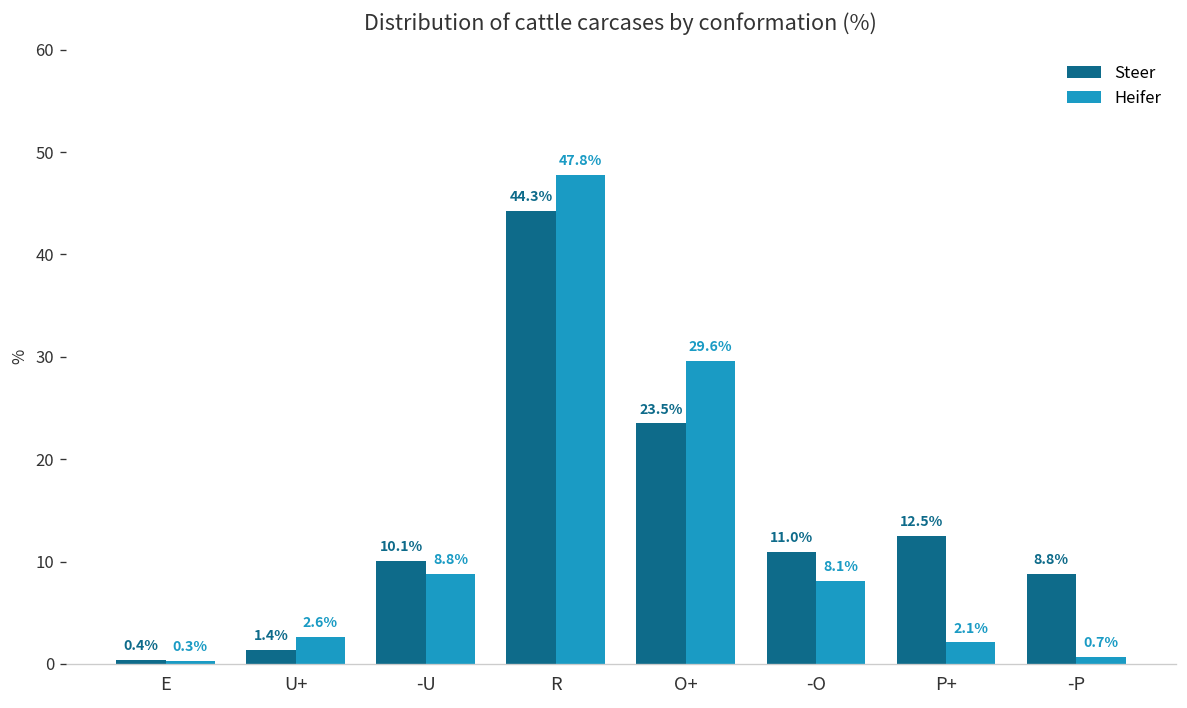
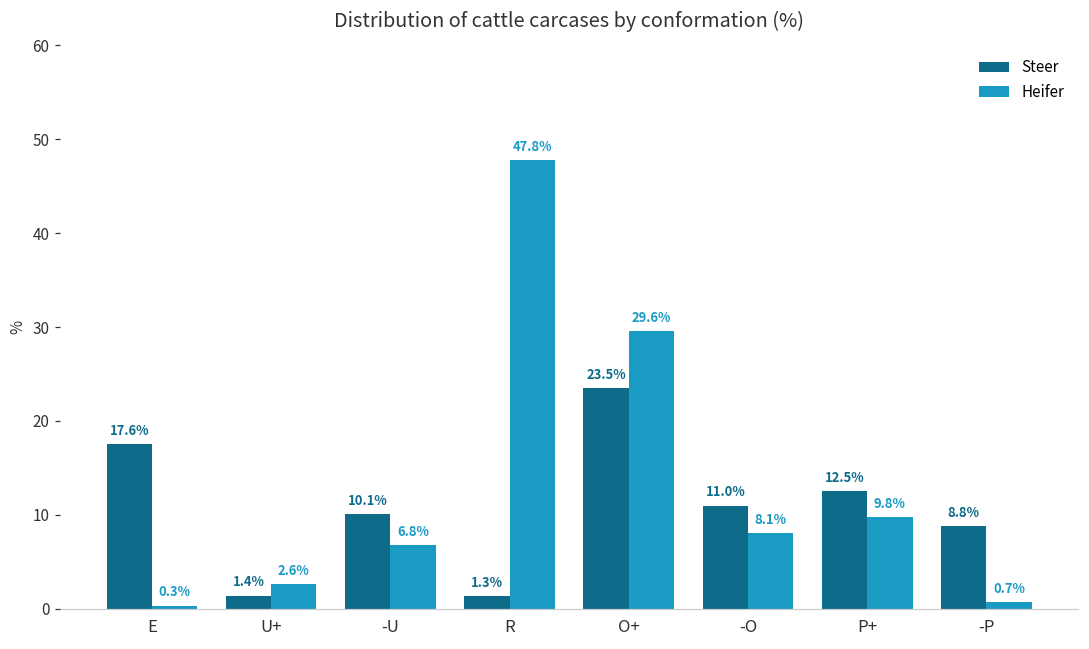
  {
    "Steer": {
-     "E": "0.4%",
+     "E": "17.6%",
      "U+": "1.4%",
      "-U": "10.1%",
-     "R": "44.3%",
+     "R": "1.3%",
      "O+": "23.5%",
      "-O": "11.0%",
      "P+": "12.5%",
      "-P": "8.8%"
    },
    "Heifer": {
      "E": "0.3%",
      "U+": "2.6%",
-     "-U": "8.8%",
+     "-U": "6.8%",
      "R": "47.8%",
      "O+": "29.6%",
      "-O": "8.1%",
-     "P+": "2.1%",
+     "P+": "9.8%",
      "-P": "0.7%"
    }
  }
